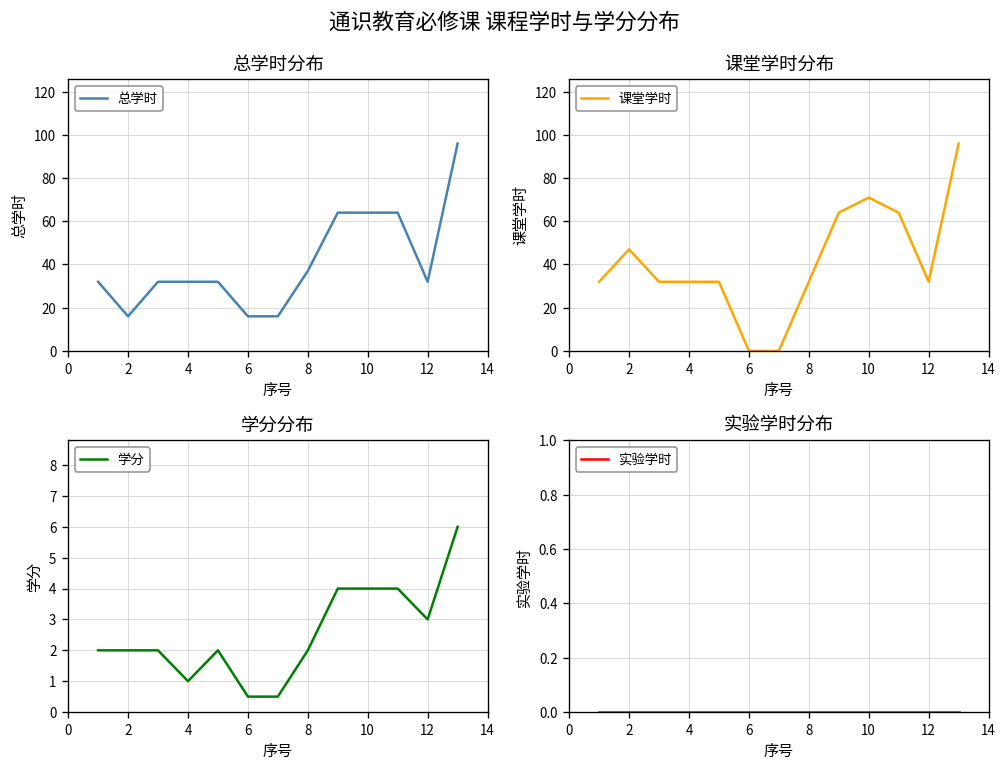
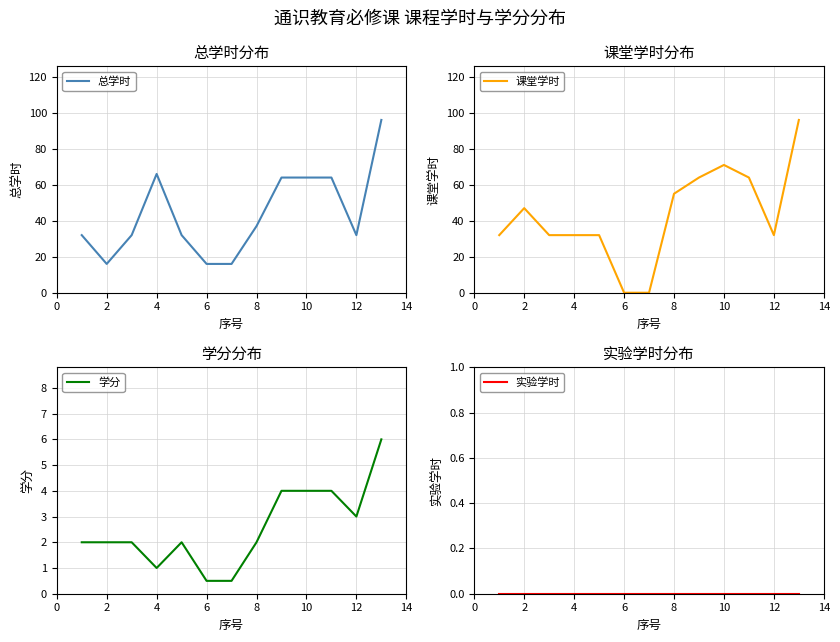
  {
    "总学时分布": {
      "2": 16,
-     "4": 32,
+     "4": 66,
      "6": 16,
      "8": 37,
      "10": 64,
      "12": 32
    },
    "课堂学时分布": {
      "2": 47,
      "4": 32,
      "6": 0,
-     "8": 32,
+     "8": 55,
      "10": 71,
      "12": 32
    },
    "学分分布": {
      "2": 2.0,
      "4": 1.0,
      "6": 0.5,
      "8": 2.0,
      "10": 4.0,
      "12": 3.0
    },
    "实验学时分布": {
      "2": 0.00,
      "4": 0.00,
      "6": 0.00,
      "8": 0.00,
      "10": 0.00,
      "12": 0.00
    }
  }
